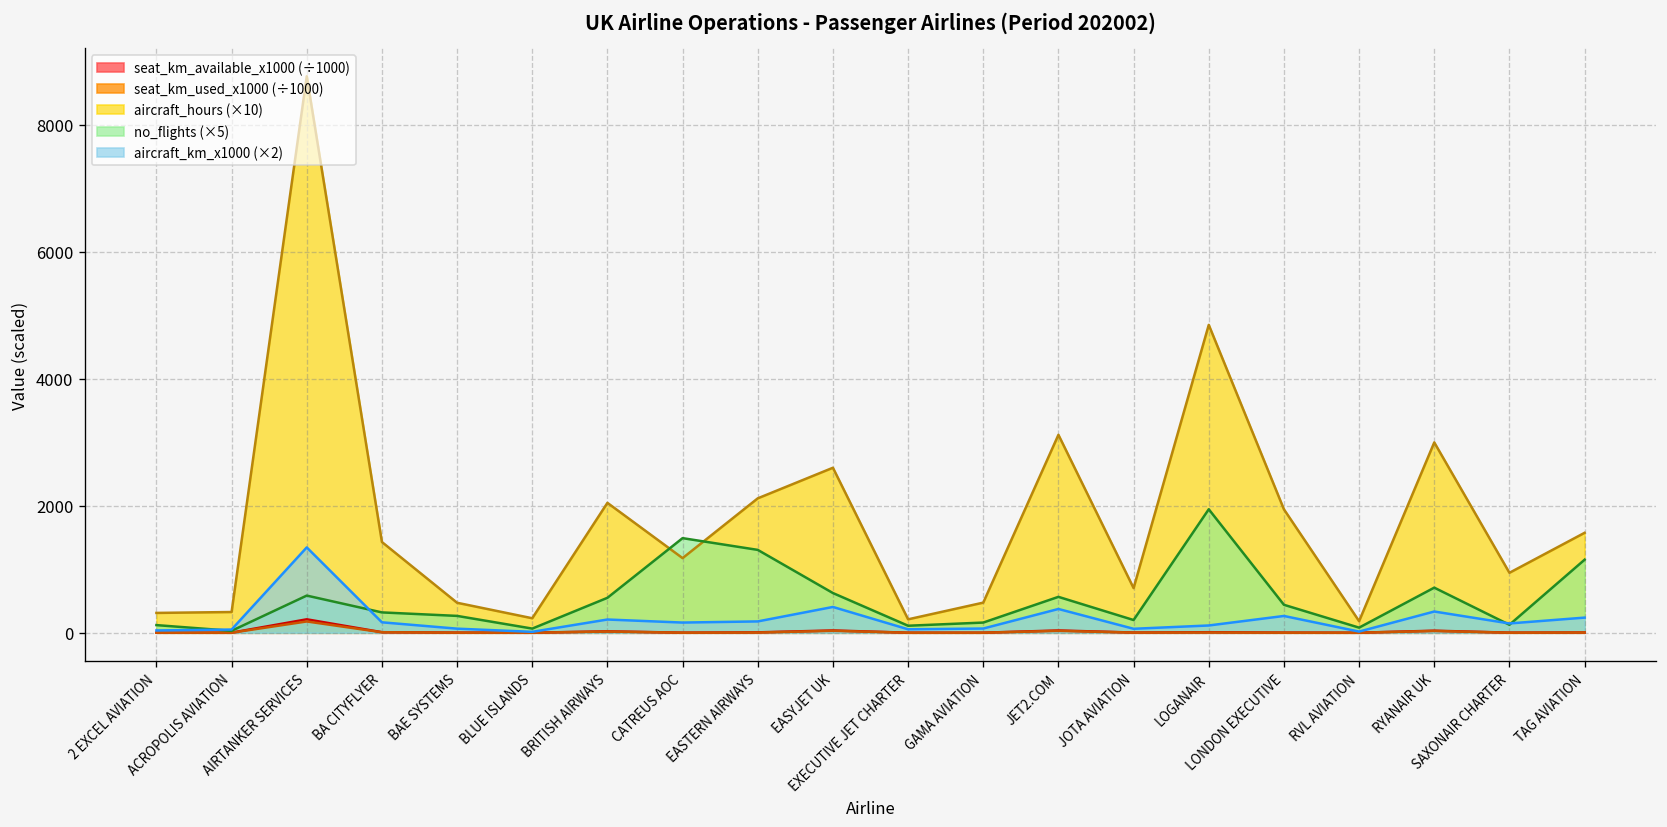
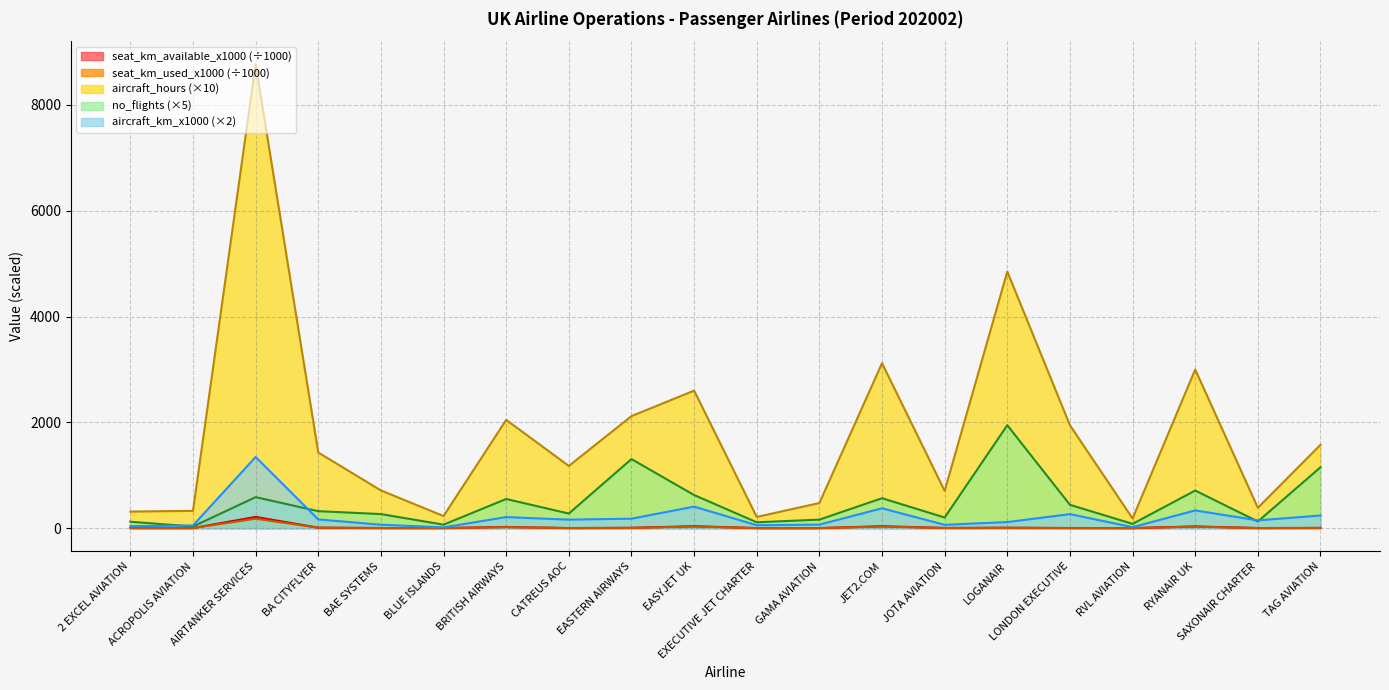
  {
    "aircraft_hours (×10)": {
      "2 EXCEL AVIATION": 300,
      "ACROPOLIS AVIATION": 300,
      "BA CITYFLYER": 1400,
-     "BAE SYSTEMS": 500,
+     "BAE SYSTEMS": 700,
      "BLUE ISLANDS": 200,
      "BRITISH AIRWAYS": 2000,
      "CATREUS AOC": 1200,
      "EASTERN AIRWAYS": 2100,
      "EASYJET UK": 2600,
      "EXECUTIVE JET CHARTER": 200,
      "GAMA AVIATION": 500,
      "JET2.COM": 3100,
      "JOTA AVIATION": 700,
      "LOGANAIR": 4900,
      "LONDON EXECUTIVE": 1900,
      "RVL AVIATION": 200,
      "RYANAIR UK": 3000,
-     "SAXONAIR CHARTER": 900,
+     "SAXONAIR CHARTER": 400,
      "TAG AVIATION": 1600
    },
    "no_flights (×5)": {
      "2 EXCEL AVIATION": 100,
      "AIRTANKER SERVICES": 600,
      "BA CITYFLYER": 300,
      "BAE SYSTEMS": 300,
      "BLUE ISLANDS": 100,
      "BRITISH AIRWAYS": 600,
-     "CATREUS AOC": 1500,
+     "CATREUS AOC": 300,
      "EASTERN AIRWAYS": 1300,
      "EASYJET UK": 600,
      "EXECUTIVE JET CHARTER": 100,
      "GAMA AVIATION": 200,
      "JET2.COM": 600,
      "JOTA AVIATION": 200,
      "LOGANAIR": 1900,
      "LONDON EXECUTIVE": 400,
      "RVL AVIATION": 100,
      "RYANAIR UK": 700,
      "TAG AVIATION": 1200
    },
    "aircraft_km_x1000 (×2)": {
      "AIRTANKER SERVICES": 1300,
      "BA CITYFLYER": 200,
      "BAE SYSTEMS": 100,
      "BRITISH AIRWAYS": 200,
      "CATREUS AOC": 200,
      "EASTERN AIRWAYS": 200,
      "EASYJET UK": 400,
      "EXECUTIVE JET CHARTER": 100,
      "GAMA AVIATION": 100,
      "JET2.COM": 400,
      "JOTA AVIATION": 100,
      "LOGANAIR": 100,
      "LONDON EXECUTIVE": 300,
      "RYANAIR UK": 300,
      "TAG AVIATION": 200
    }
  }
